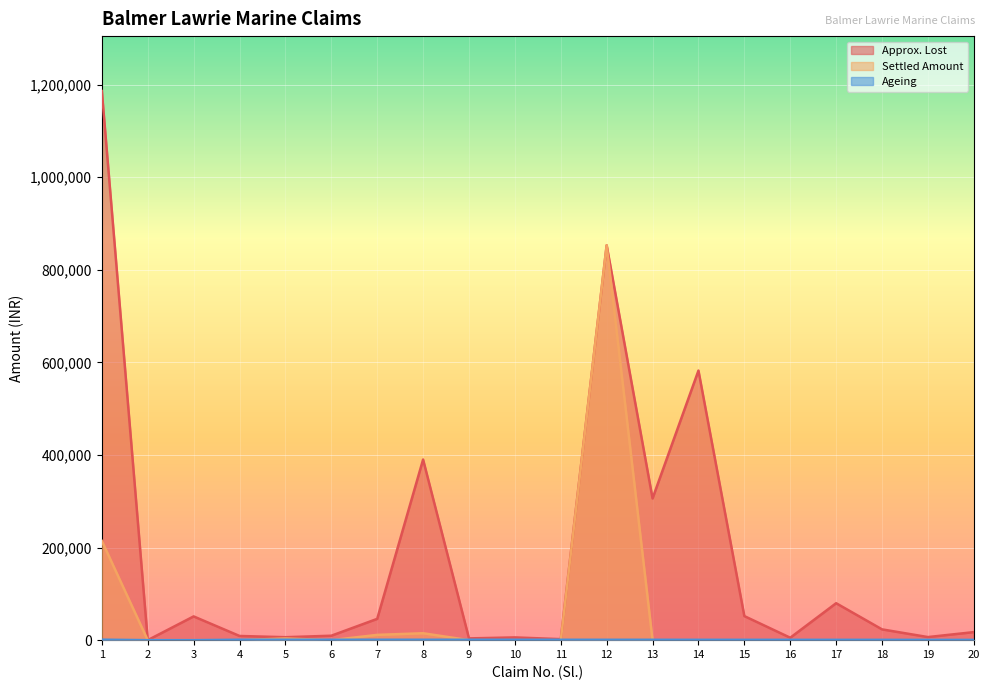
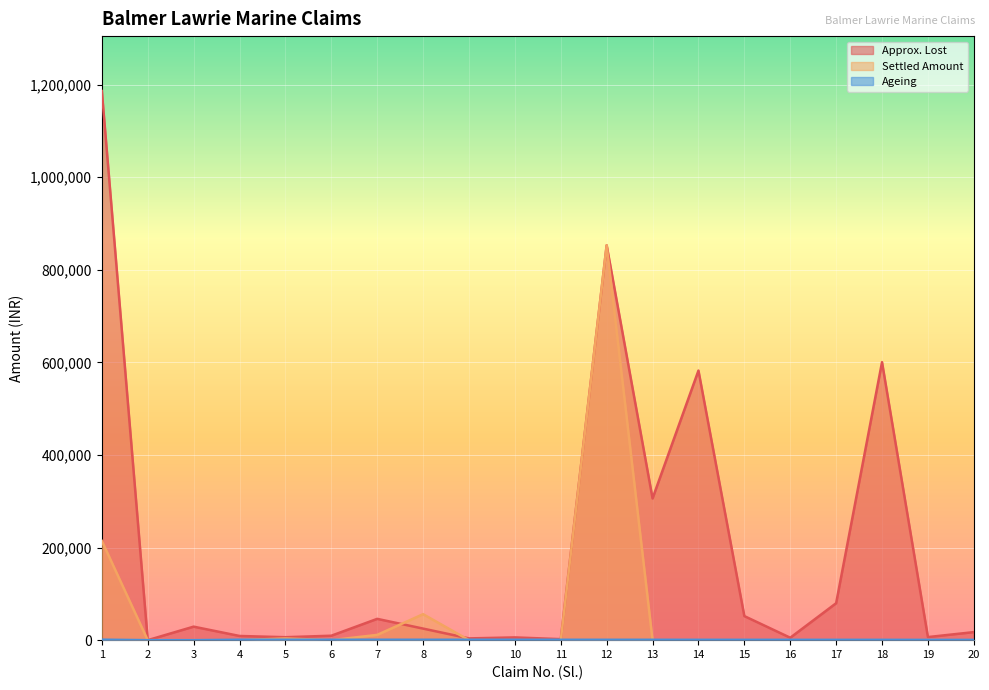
  {
    "Approx. Lost": {
      "1": "1,190,000",
-     "3": "50,000",
+     "3": "30,000",
      "4": "10,000",
      "6": "10,000",
      "7": "50,000",
-     "8": "390,000",
+     "8": "20,000",
      "13": "310,000",
      "14": "580,000",
      "15": "50,000",
      "17": "80,000",
-     "18": "20,000",
+     "18": "600,000",
      "19": "10,000",
      "20": "20,000"
    },
    "Settled Amount": {
      "1": "210,000",
      "7": "10,000",
-     "8": "10,000"
+     "8": "60,000"
    },
    "Ageing": {
      "1": "0",
      "7": "0",
      "8": "0",
      "12": "0"
    }
  }
